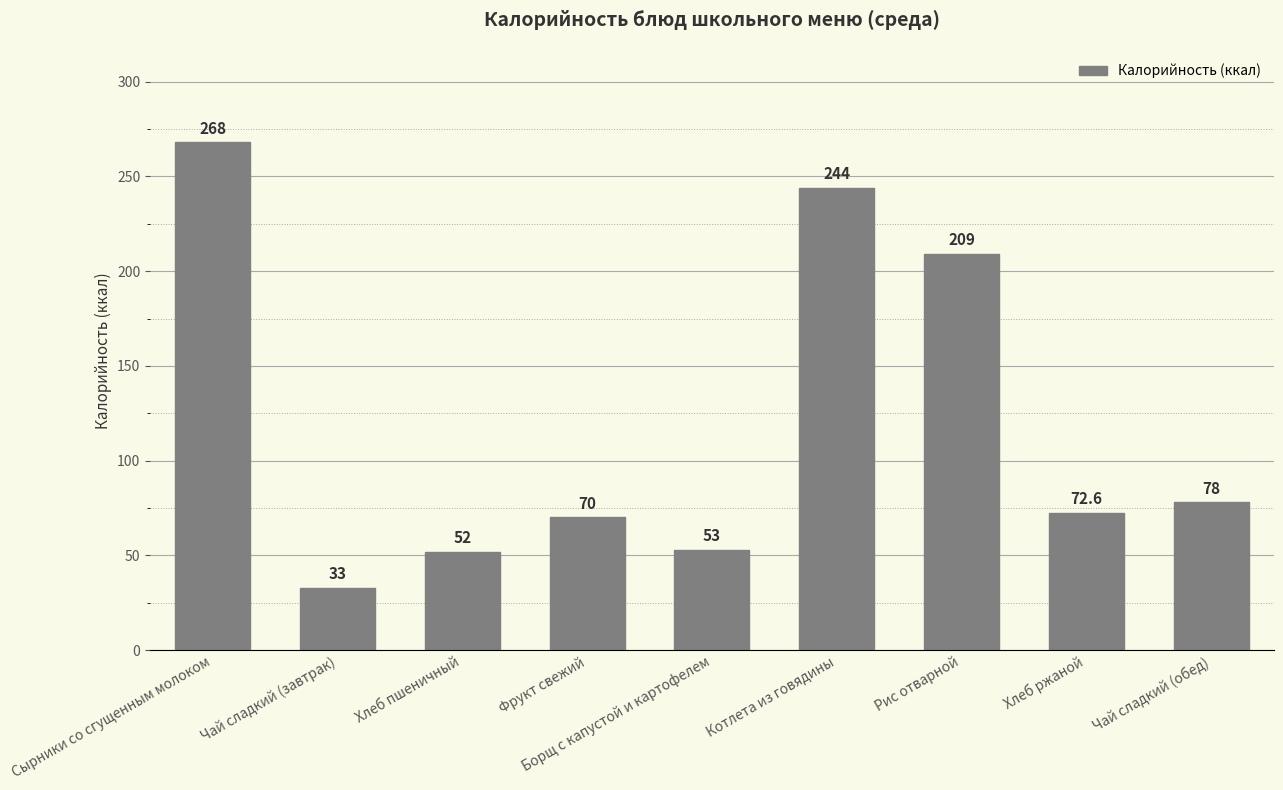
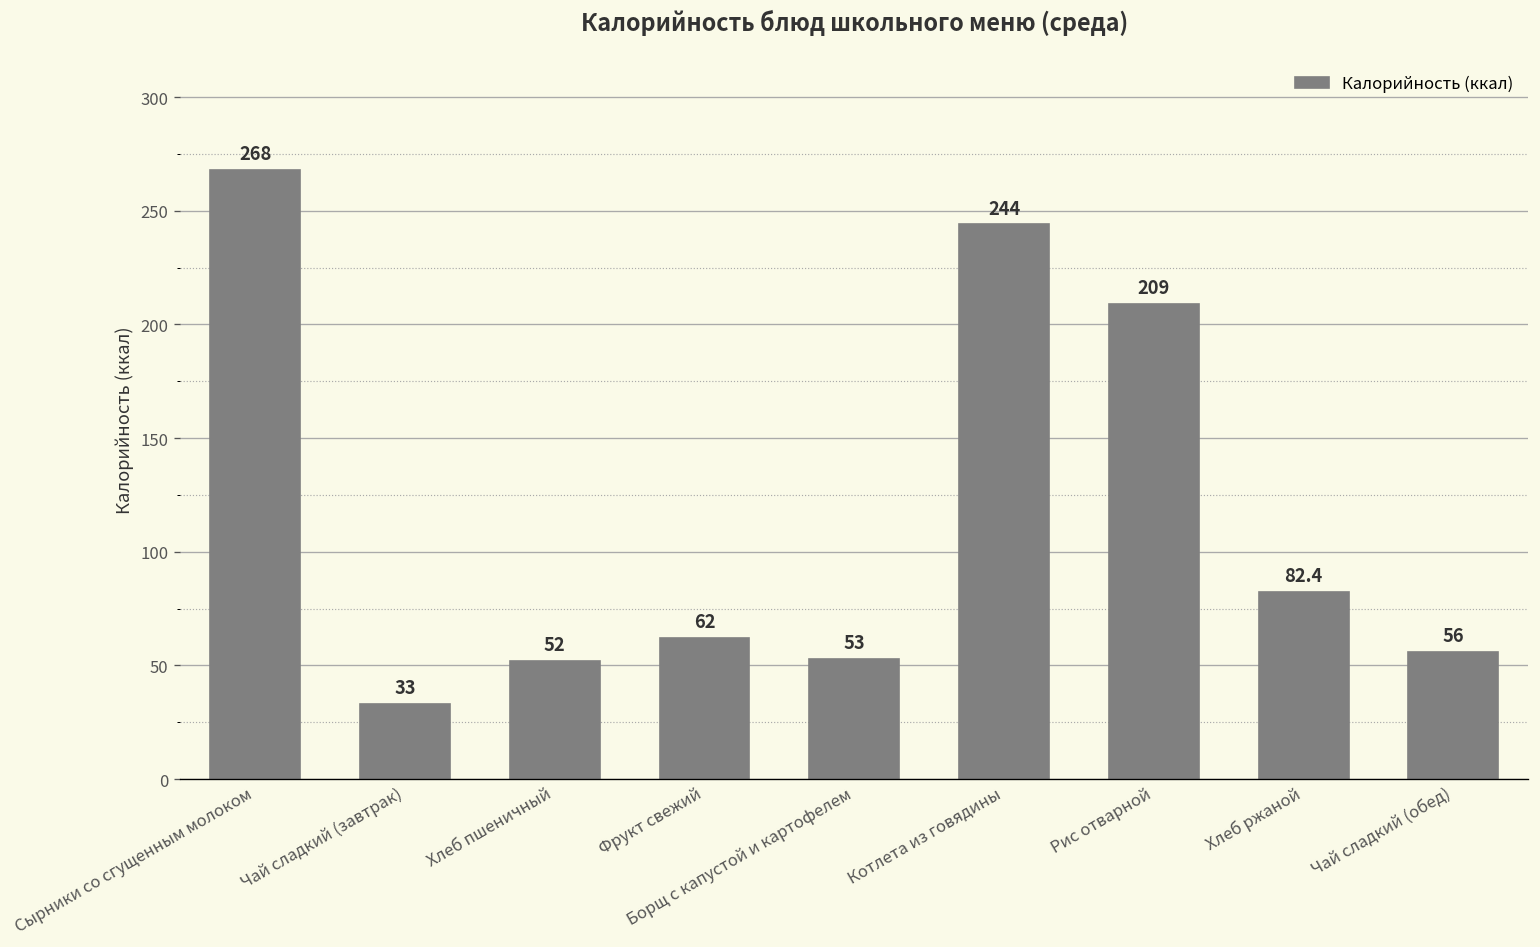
  {
    "Сырники со сгущенным молоком": 268,
    "Чай сладкий (завтрак)": 33,
    "Хлеб пшеничный": 52,
-   "Фрукт свежий": 70,
+   "Фрукт свежий": 62,
    "Борщ с капустой и картофелем": 53,
    "Котлета из говядины": 244,
    "Рис отварной": 209,
-   "Хлеб ржаной": 72.6,
-   "Чай сладкий (обед)": 78
+   "Хлеб ржаной": 82.4,
+   "Чай сладкий (обед)": 56
  }
